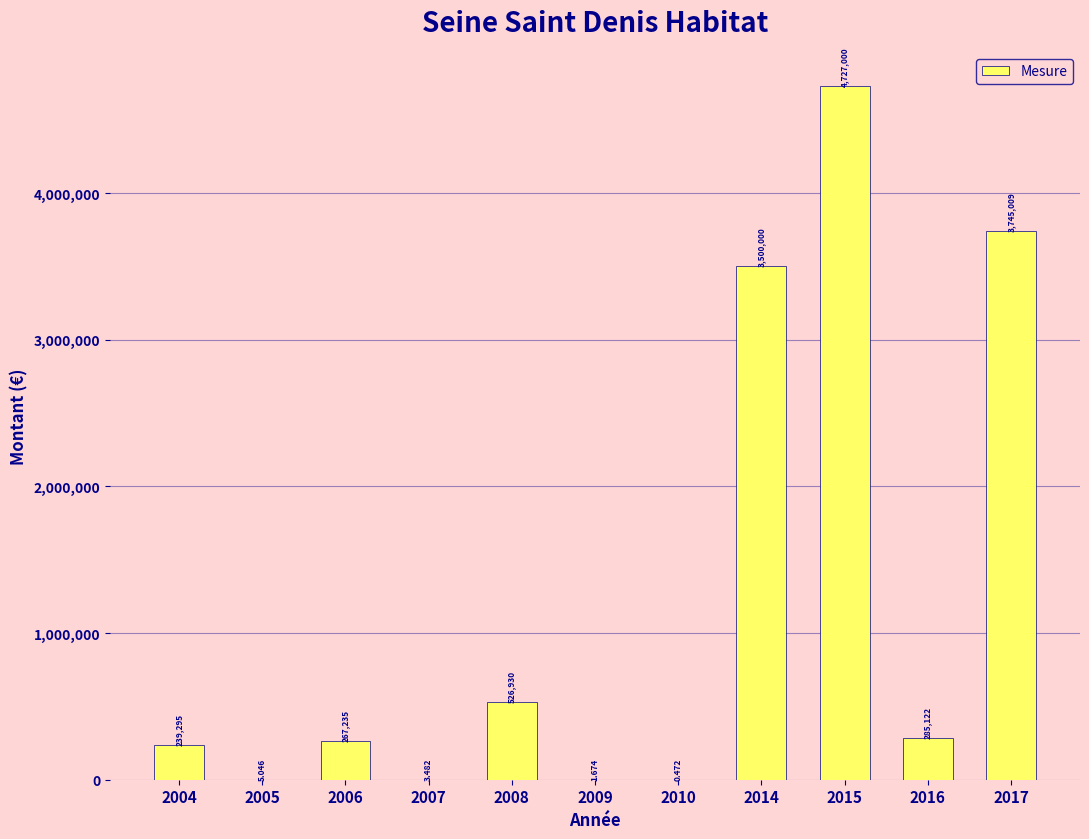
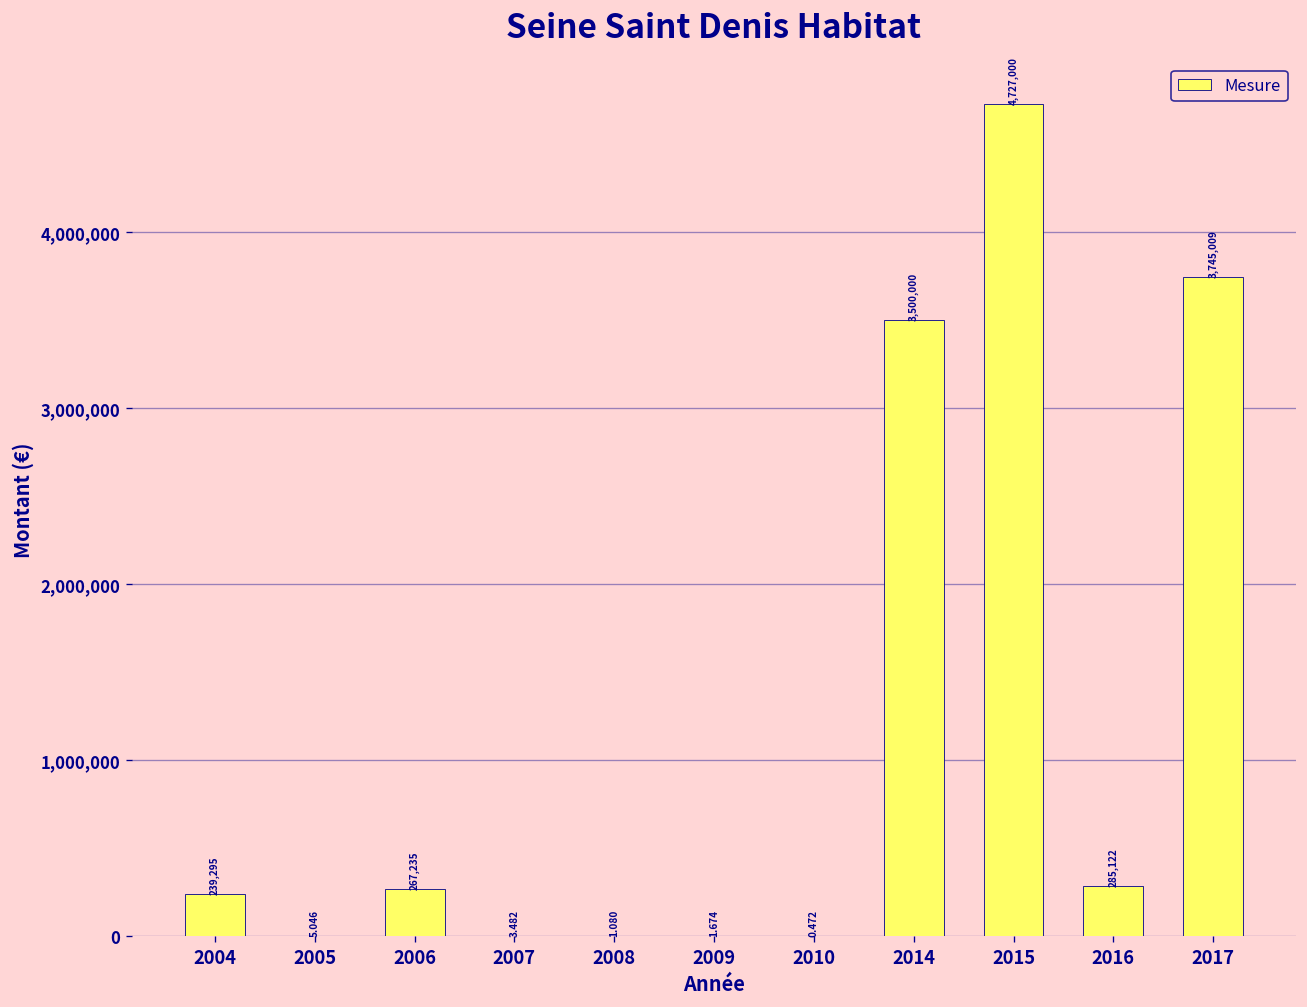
  {
    "2004": "239,295",
    "2005": "5.046",
    "2007": "3.482",
-   "2008": "526,930",
+   "2008": "1.080",
    "2009": "1.674",
    "2010": "0.472",
    "2014": "3,500,000",
    "2015": "4,727,000",
    "2016": "285,122",
    "2017": "3,745,009"
  }
